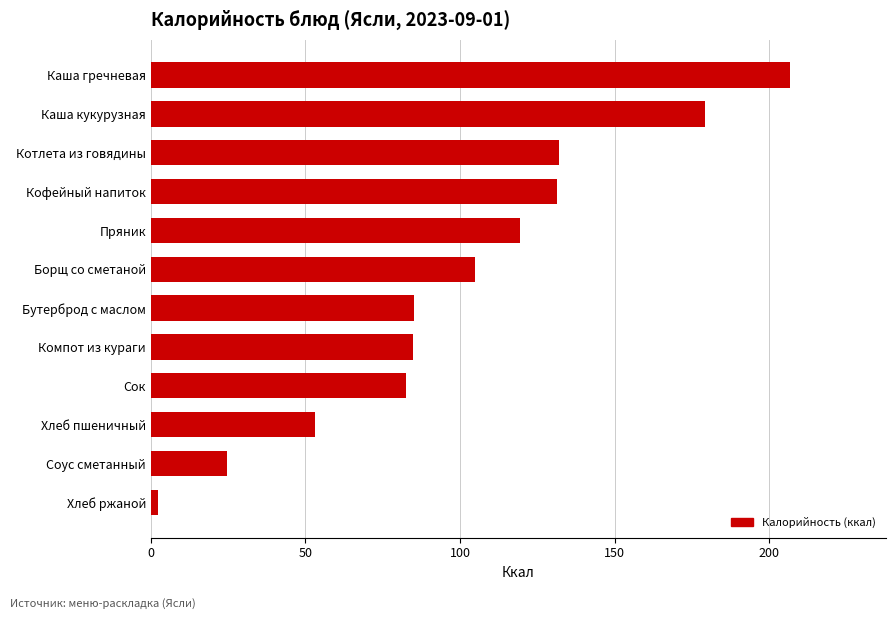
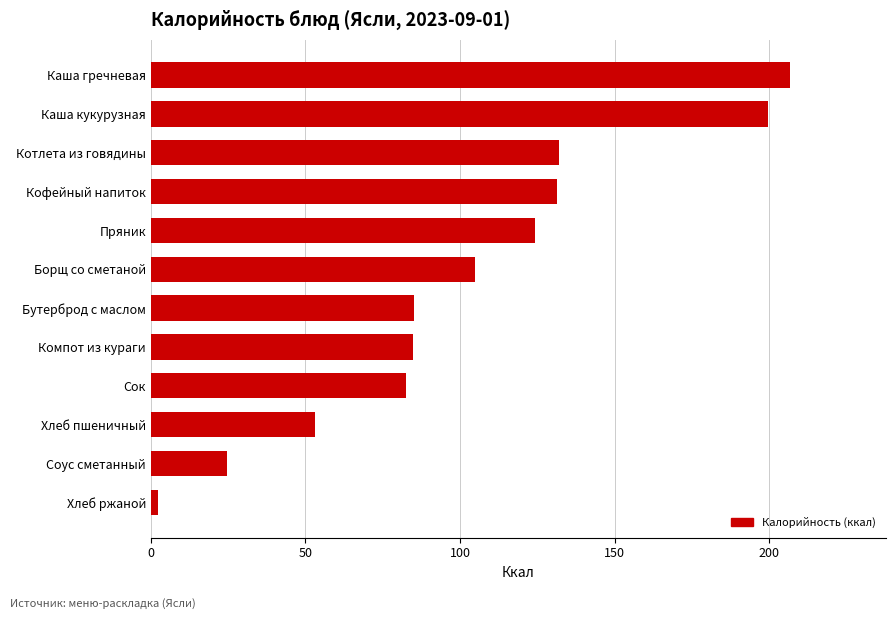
  {
    "Каша гречневая": 207,
-   "Каша кукурузная": 179,
+   "Каша кукурузная": 199,
    "Котлета из говядины": 132,
    "Кофейный напиток": 131,
-   "Пряник": 119,
+   "Пряник": 124,
    "Борщ со сметаной": 105,
    "Бутерброд с маслом": 85,
    "Компот из кураги": 85,
    "Сок": 83,
    "Хлеб пшеничный": 53,
    "Соус сметанный": 25,
    "Хлеб ржаной": 2
  }
